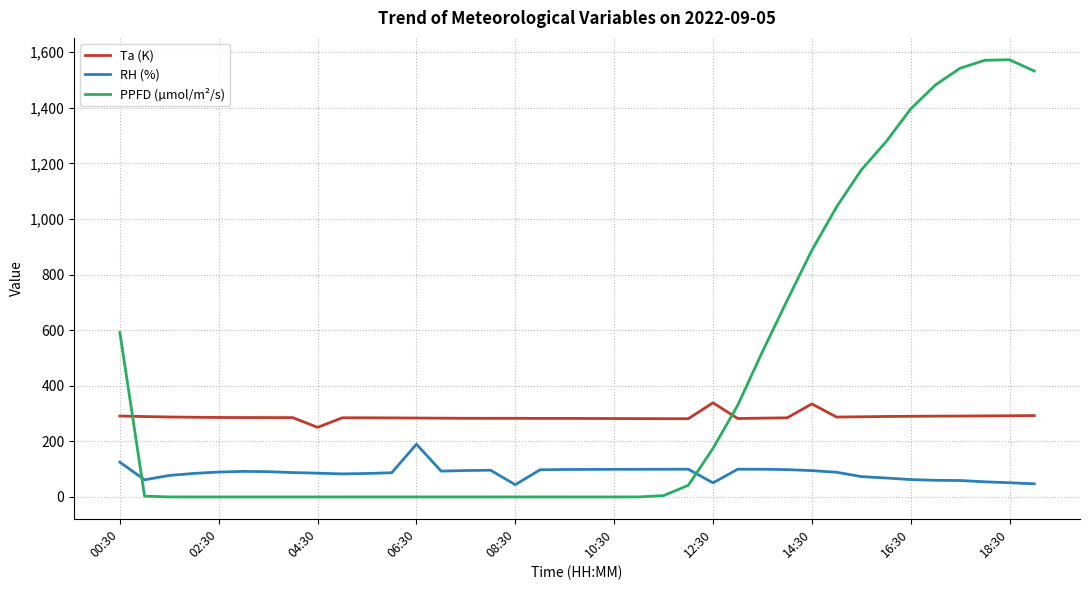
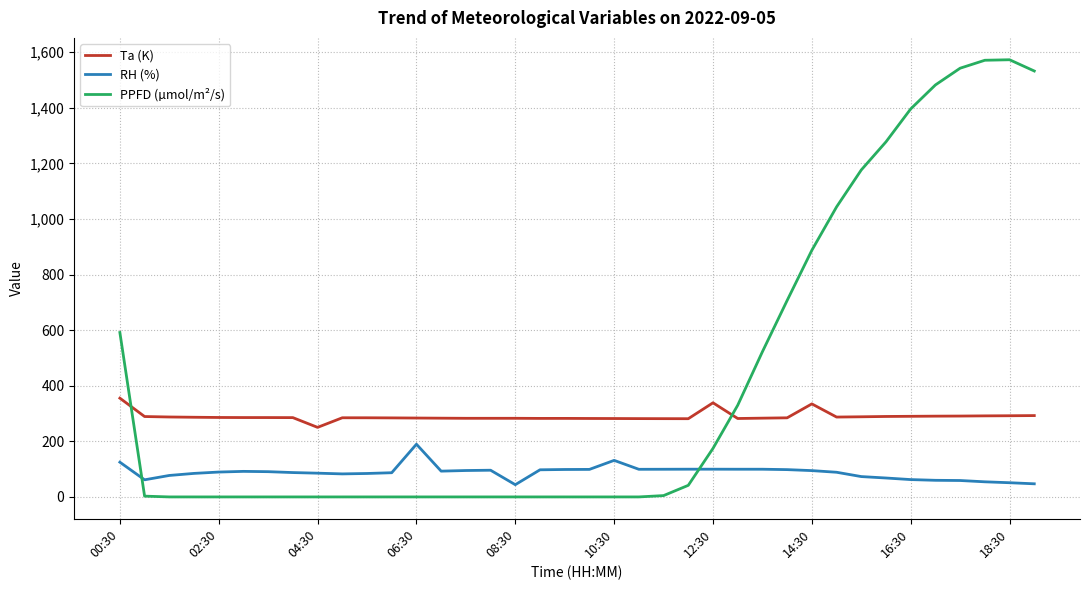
  {
    "Ta (K)": {
-     "00:30": "290",
+     "00:30": "360",
      "02:30": "290",
      "04:30": "250",
      "06:30": "280",
      "08:30": "280",
      "10:30": "280",
      "12:30": "340",
      "14:30": "330",
      "16:30": "290",
      "18:30": "290"
    },
    "RH (%)": {
      "00:30": "120",
      "02:30": "90",
      "04:30": "90",
      "06:30": "190",
      "08:30": "40",
-     "10:30": "100",
-     "12:30": "50",
+     "10:30": "130",
+     "12:30": "100",
      "14:30": "90",
      "16:30": "60",
      "18:30": "50"
    },
    "PPFD (µmol/m²/s)": {
      "00:30": "590",
      "02:30": "0",
      "04:30": "0",
      "06:30": "0",
      "08:30": "0",
      "10:30": "0",
      "12:30": "170",
      "14:30": "890",
      "16:30": "1,400",
      "18:30": "1,570"
    }
  }
